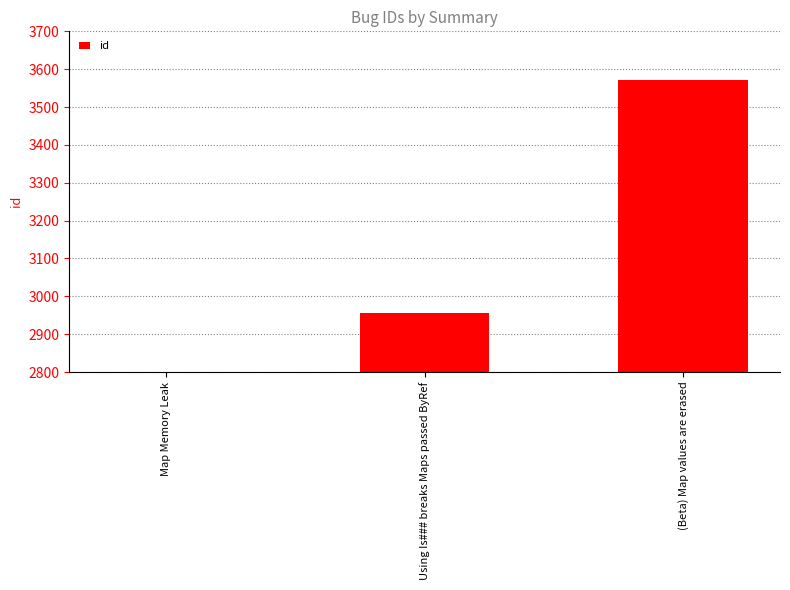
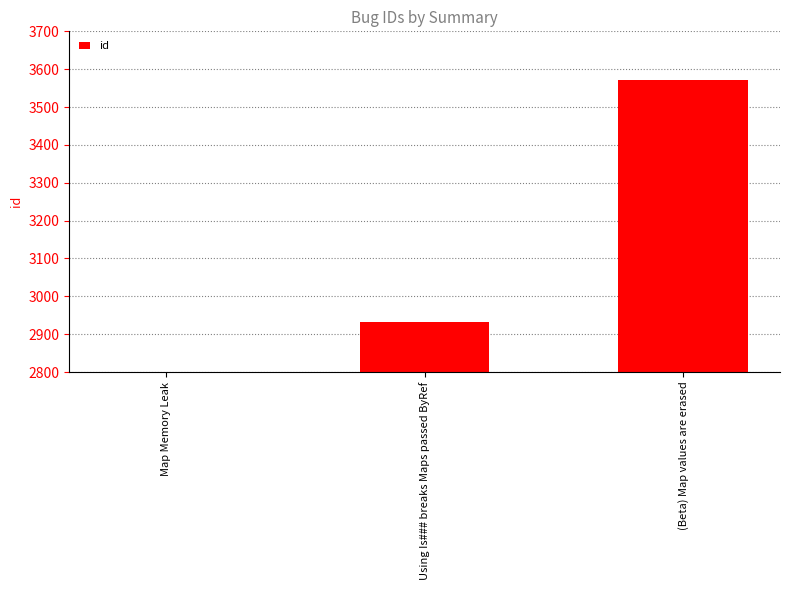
  {
    "Map Memory Leak": 2800,
-   "Using Is### breaks Maps passed ByRef": 2960,
+   "Using Is### breaks Maps passed ByRef": 2930,
    "(Beta) Map values are erased": 3570
  }
